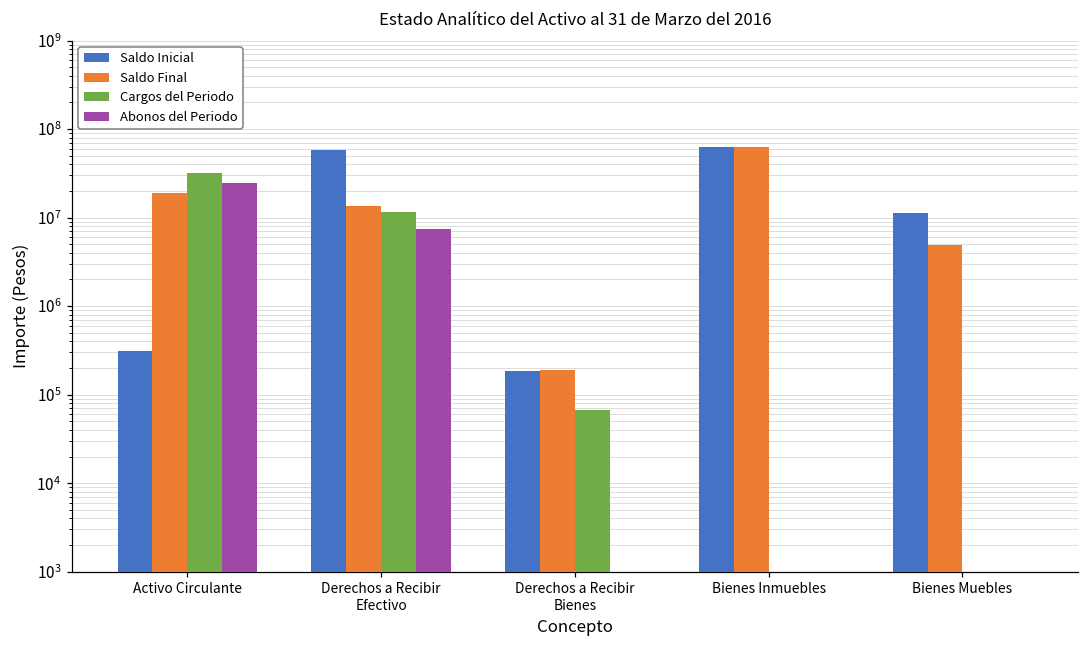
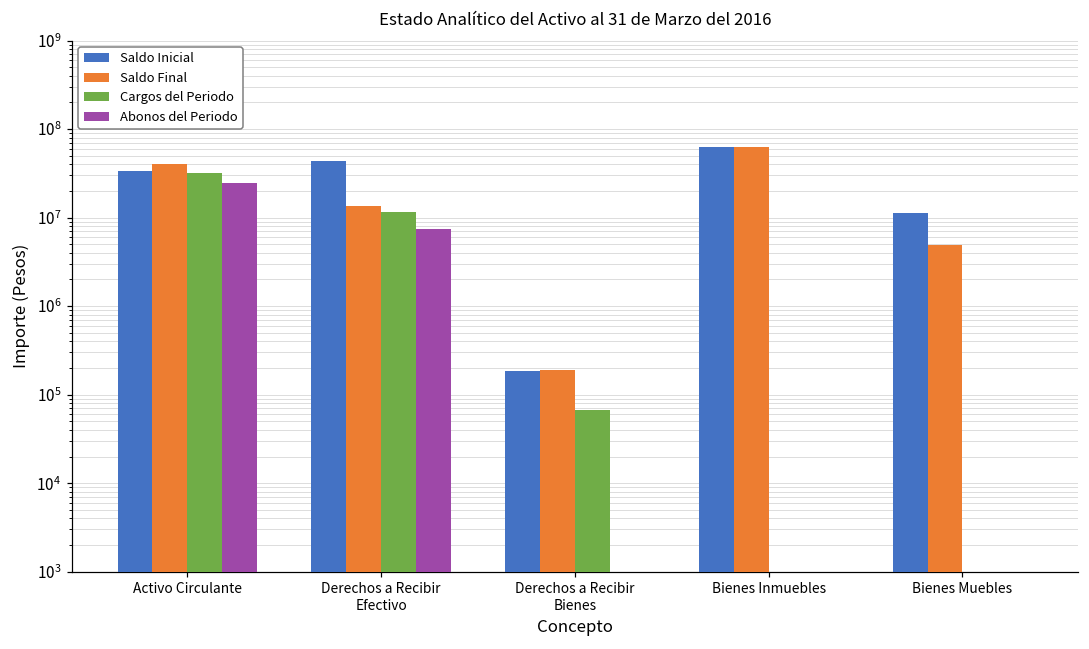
  {
    "Saldo Inicial": {
-     "Activo Circulante": 310000,
-     "Derechos a Recibir Efectivo": 60000000,
+     "Activo Circulante": 34000000,
+     "Derechos a Recibir Efectivo": 40000000,
      "Derechos a Recibir Bienes": 180000,
      "Bienes Inmuebles": 60000000,
      "Bienes Muebles": 11000000
    },
    "Saldo Final": {
-     "Activo Circulante": 19000000,
+     "Activo Circulante": 40000000,
      "Derechos a Recibir Efectivo": 13000000,
      "Derechos a Recibir Bienes": 190000,
      "Bienes Inmuebles": 60000000,
      "Bienes Muebles": 5000000
    },
    "Cargos del Periodo": {
      "Activo Circulante": 32000000,
      "Derechos a Recibir Efectivo": 11000000,
      "Derechos a Recibir Bienes": 70000,
      "Bienes Inmuebles": 1000,
      "Bienes Muebles": 1000
    },
    "Abonos del Periodo": {
      "Activo Circulante": 25000000,
      "Derechos a Recibir Efectivo": 7000000,
      "Derechos a Recibir Bienes": 1000,
      "Bienes Inmuebles": 1000,
      "Bienes Muebles": 1000
    }
  }
